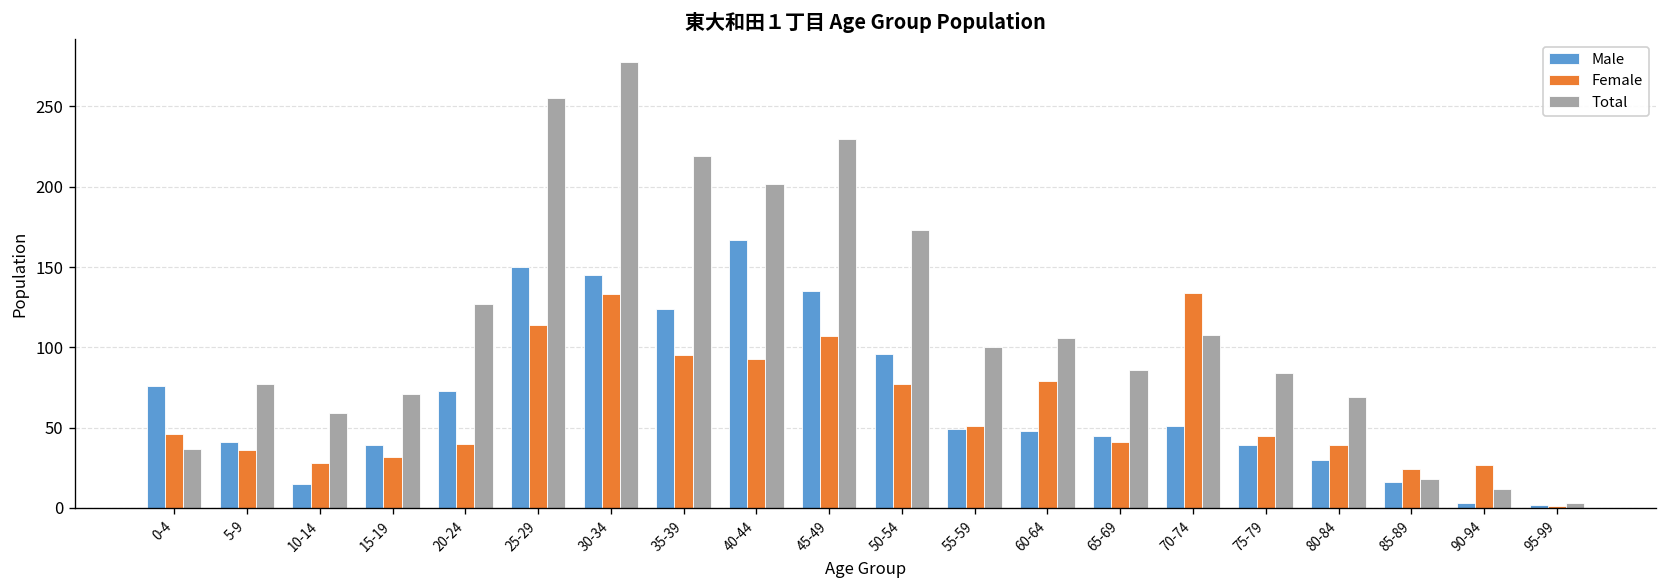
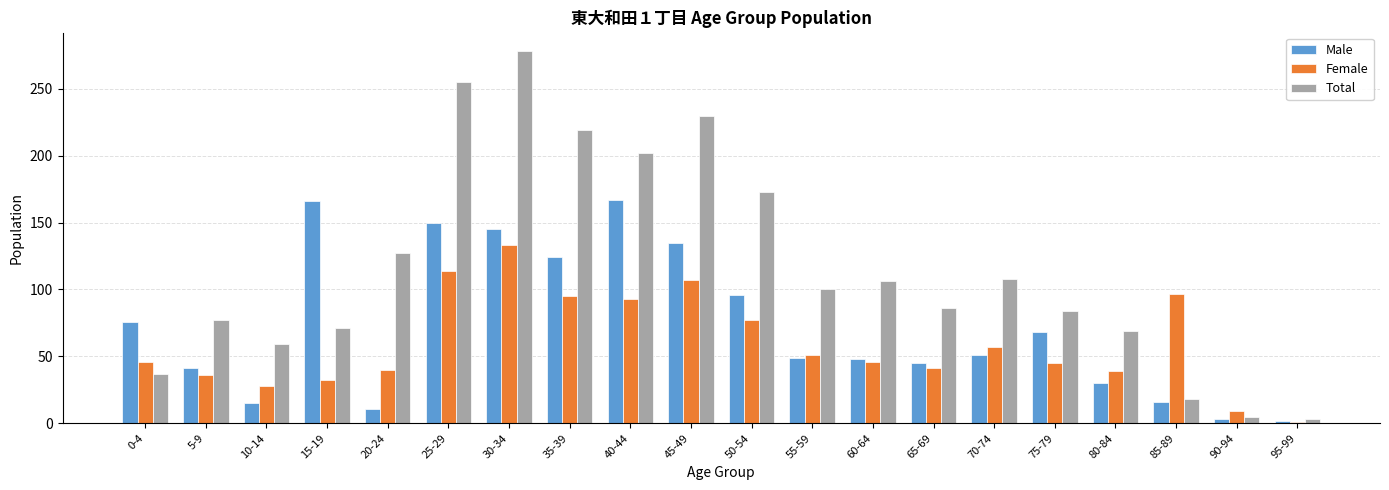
  {
    "Male": {
      "0-4": 76,
      "5-9": 41,
      "10-14": 15,
-     "15-19": 39,
-     "20-24": 73,
+     "15-19": 166,
+     "20-24": 11,
      "25-29": 150,
      "30-34": 145,
      "35-39": 124,
      "40-44": 167,
      "45-49": 135,
      "50-54": 96,
      "55-59": 49,
      "60-64": 48,
      "65-69": 45,
      "70-74": 51,
-     "75-79": 39,
+     "75-79": 68,
      "80-84": 30,
      "85-89": 16,
      "90-94": 3,
      "95-99": 2
    },
    "Female": {
      "0-4": 46,
      "5-9": 36,
      "10-14": 28,
      "15-19": 32,
      "20-24": 40,
      "25-29": 114,
      "30-34": 133,
      "35-39": 95,
      "40-44": 93,
      "45-49": 107,
      "50-54": 77,
      "55-59": 51,
-     "60-64": 79,
+     "60-64": 46,
      "65-69": 41,
-     "70-74": 134,
+     "70-74": 57,
      "75-79": 45,
      "80-84": 39,
-     "85-89": 24,
-     "90-94": 27
+     "85-89": 97,
+     "90-94": 9
    },
    "Total": {
      "0-4": 37,
      "5-9": 77,
      "10-14": 59,
      "15-19": 71,
      "20-24": 127,
      "25-29": 255,
      "30-34": 278,
      "35-39": 219,
      "40-44": 202,
      "45-49": 230,
      "50-54": 173,
      "55-59": 100,
      "60-64": 106,
      "65-69": 86,
      "70-74": 108,
      "75-79": 84,
      "80-84": 69,
      "85-89": 18,
-     "90-94": 12,
+     "90-94": 5,
      "95-99": 3
    }
  }
